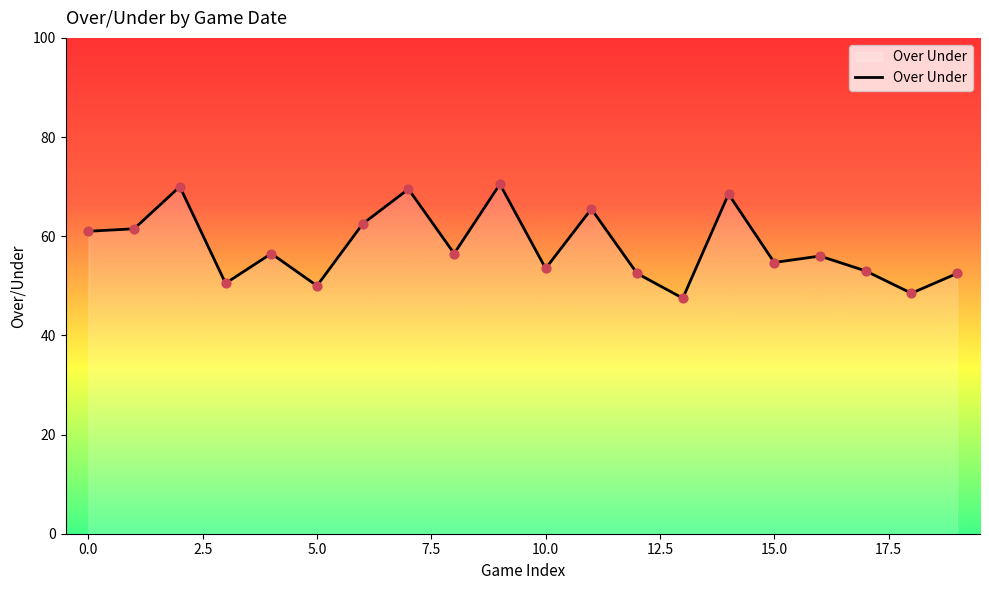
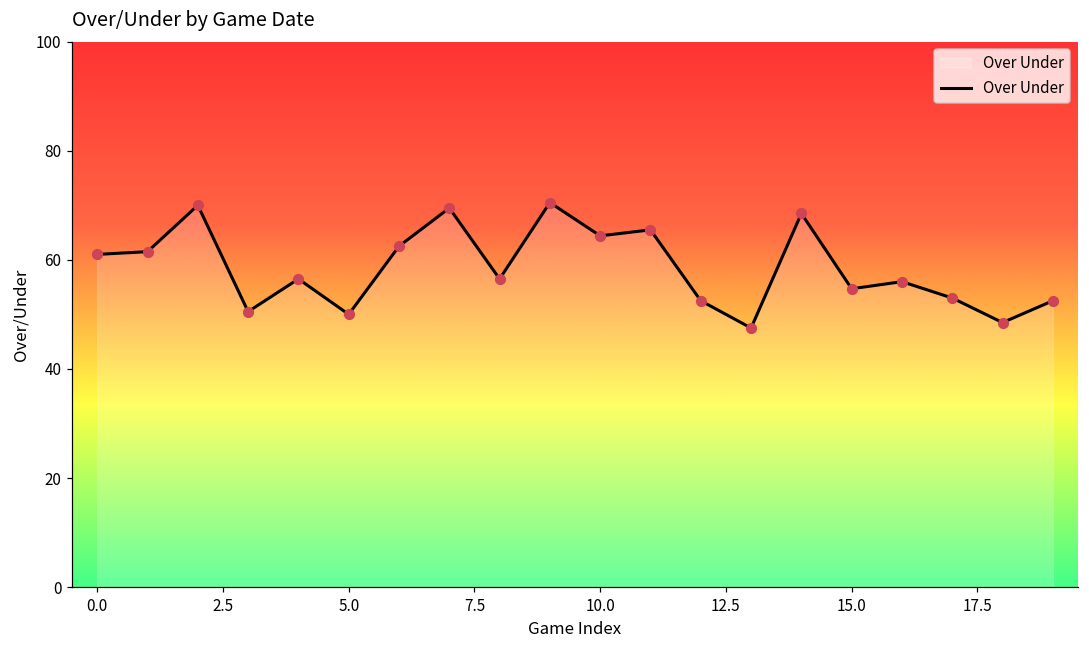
  {
    "0.0": 61,
    "5.0": 50,
-   "10.0": 54,
+   "10.0": 64,
    "15.0": 55
  }
